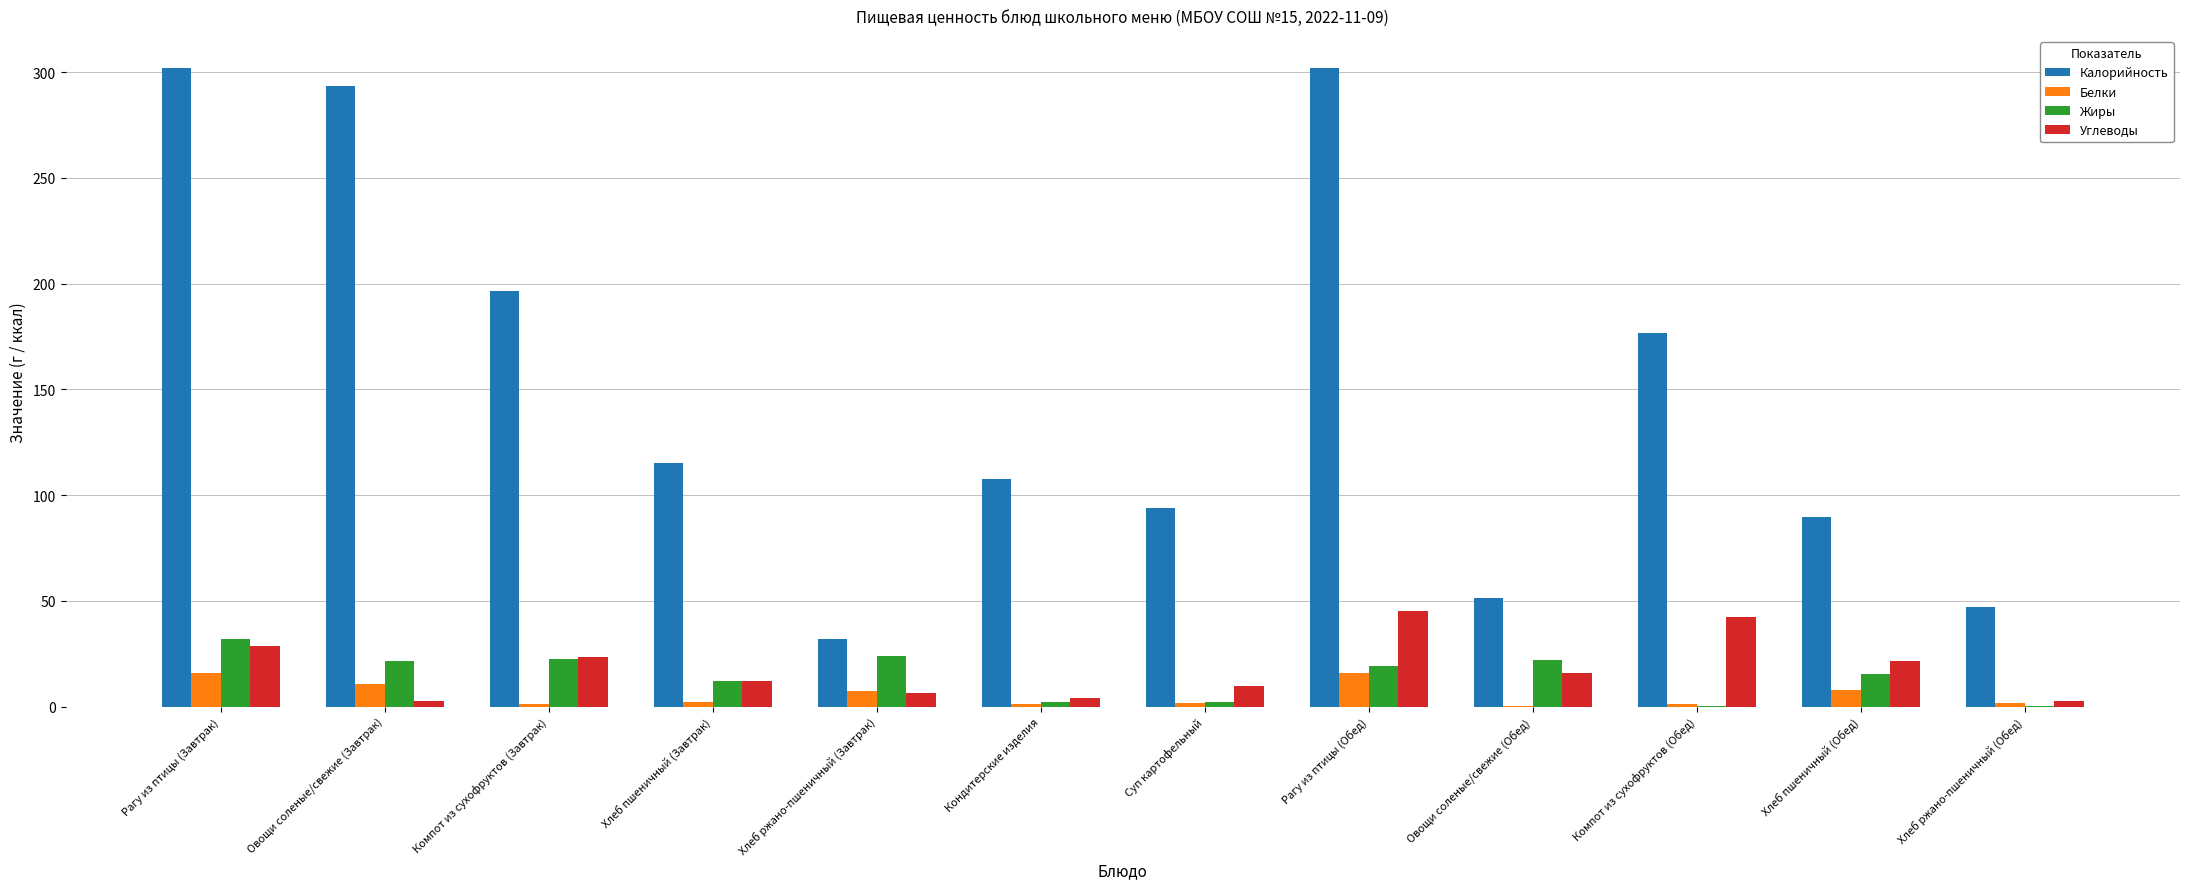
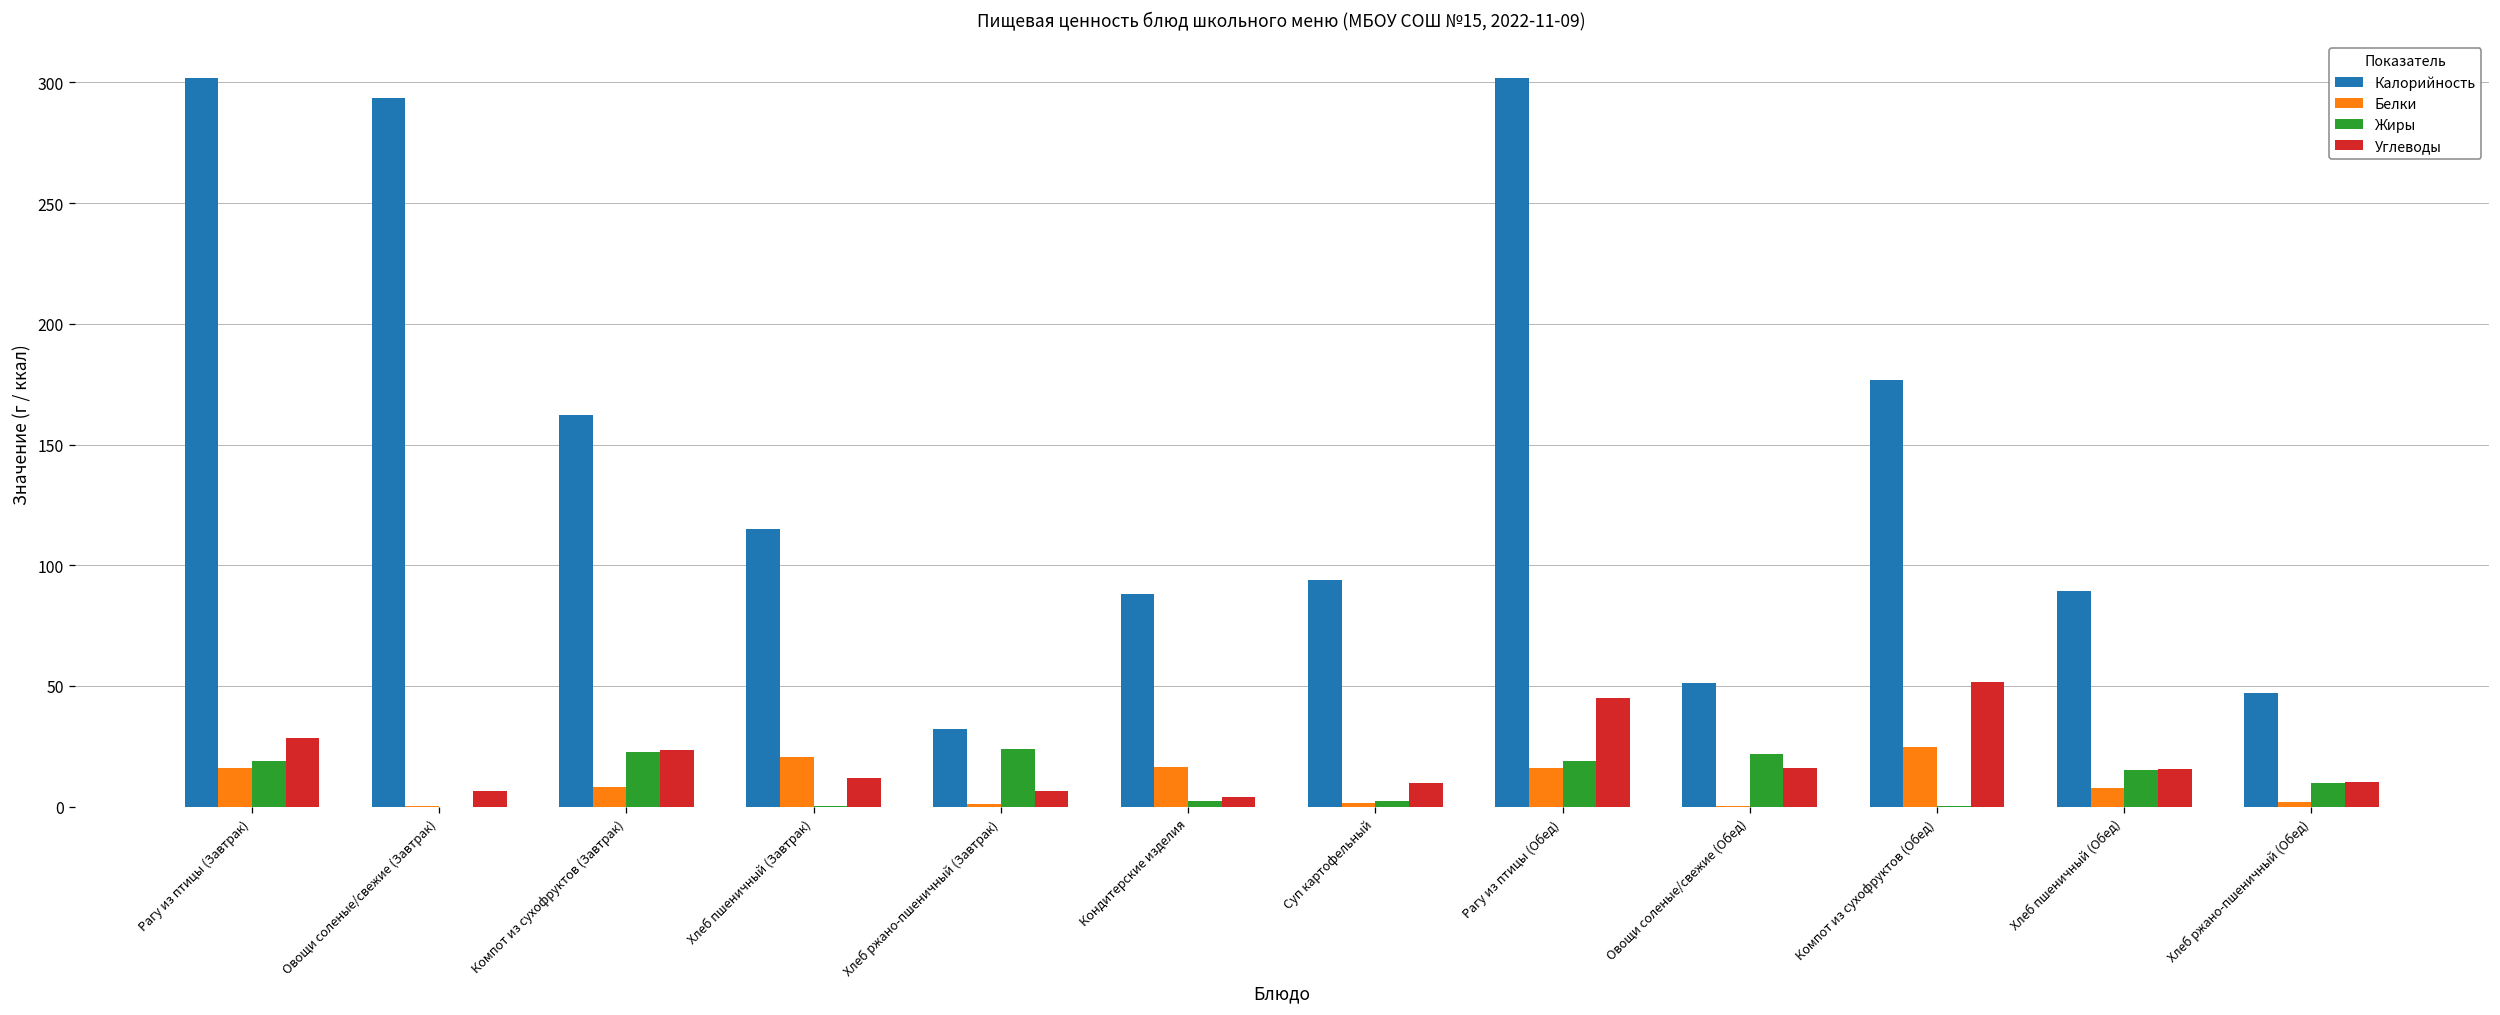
  {
    "Калорийность": {
      "Рагу из птицы (Завтрак)": 302,
      "Овощи соленые/свежие (Завтрак)": 293,
-     "Компот из сухофруктов (Завтрак)": 196,
+     "Компот из сухофруктов (Завтрак)": 162,
      "Хлеб пшеничный (Завтрак)": 115,
      "Хлеб ржано-пшеничный (Завтрак)": 32,
-     "Кондитерские изделия": 108,
+     "Кондитерские изделия": 88,
      "Суп картофельный": 94,
      "Рагу из птицы (Обед)": 302,
      "Овощи соленые/свежие (Обед)": 51,
      "Компот из сухофруктов (Обед)": 177,
      "Хлеб пшеничный (Обед)": 89,
      "Хлеб ржано-пшеничный (Обед)": 47
    },
    "Белки": {
      "Рагу из птицы (Завтрак)": 16,
-     "Овощи соленые/свежие (Завтрак)": 11,
-     "Компот из сухофруктов (Завтрак)": 1,
-     "Хлеб пшеничный (Завтрак)": 2,
-     "Хлеб ржано-пшеничный (Завтрак)": 7,
-     "Кондитерские изделия": 1,
+     "Овощи соленые/свежие (Завтрак)": 0,
+     "Компот из сухофруктов (Завтрак)": 8,
+     "Хлеб пшеничный (Завтрак)": 20,
+     "Хлеб ржано-пшеничный (Завтрак)": 1,
+     "Кондитерские изделия": 17,
      "Суп картофельный": 2,
      "Рагу из птицы (Обед)": 16,
-     "Компот из сухофруктов (Обед)": 1,
+     "Компот из сухофруктов (Обед)": 25,
      "Хлеб пшеничный (Обед)": 8,
      "Хлеб ржано-пшеничный (Обед)": 2
    },
    "Жиры": {
-     "Рагу из птицы (Завтрак)": 32,
-     "Овощи соленые/свежие (Завтрак)": 21,
+     "Рагу из птицы (Завтрак)": 19,
+     "Овощи соленые/свежие (Завтрак)": 0,
      "Компот из сухофруктов (Завтрак)": 23,
-     "Хлеб пшеничный (Завтрак)": 12,
+     "Хлеб пшеничный (Завтрак)": 0,
      "Хлеб ржано-пшеничный (Завтрак)": 24,
      "Кондитерские изделия": 2,
      "Суп картофельный": 2,
      "Рагу из птицы (Обед)": 19,
      "Овощи соленые/свежие (Обед)": 22,
      "Хлеб пшеничный (Обед)": 15,
-     "Хлеб ржано-пшеничный (Обед)": 0
+     "Хлеб ржано-пшеничный (Обед)": 10
    },
    "Углеводы": {
      "Рагу из птицы (Завтрак)": 29,
-     "Овощи соленые/свежие (Завтрак)": 3,
+     "Овощи соленые/свежие (Завтрак)": 7,
      "Компот из сухофруктов (Завтрак)": 23,
      "Хлеб пшеничный (Завтрак)": 12,
      "Хлеб ржано-пшеничный (Завтрак)": 7,
      "Кондитерские изделия": 4,
      "Суп картофельный": 10,
      "Рагу из птицы (Обед)": 45,
      "Овощи соленые/свежие (Обед)": 16,
-     "Компот из сухофруктов (Обед)": 43,
-     "Хлеб пшеничный (Обед)": 22,
-     "Хлеб ржано-пшеничный (Обед)": 3
+     "Компот из сухофруктов (Обед)": 52,
+     "Хлеб пшеничный (Обед)": 16,
+     "Хлеб ржано-пшеничный (Обед)": 10
    }
  }
